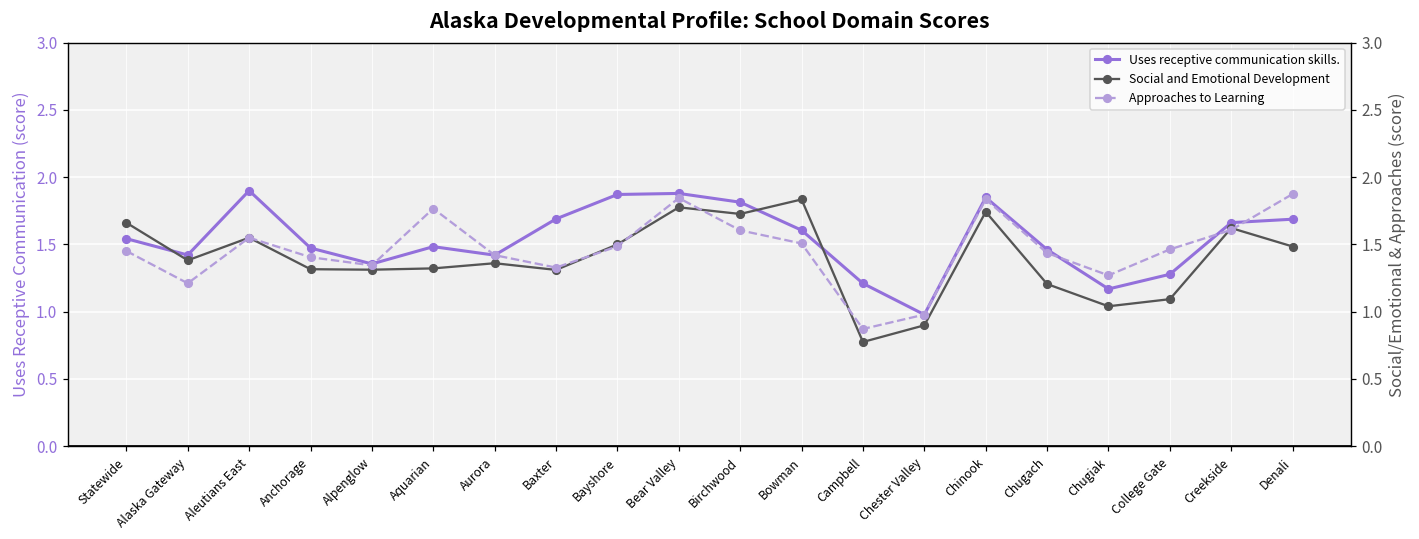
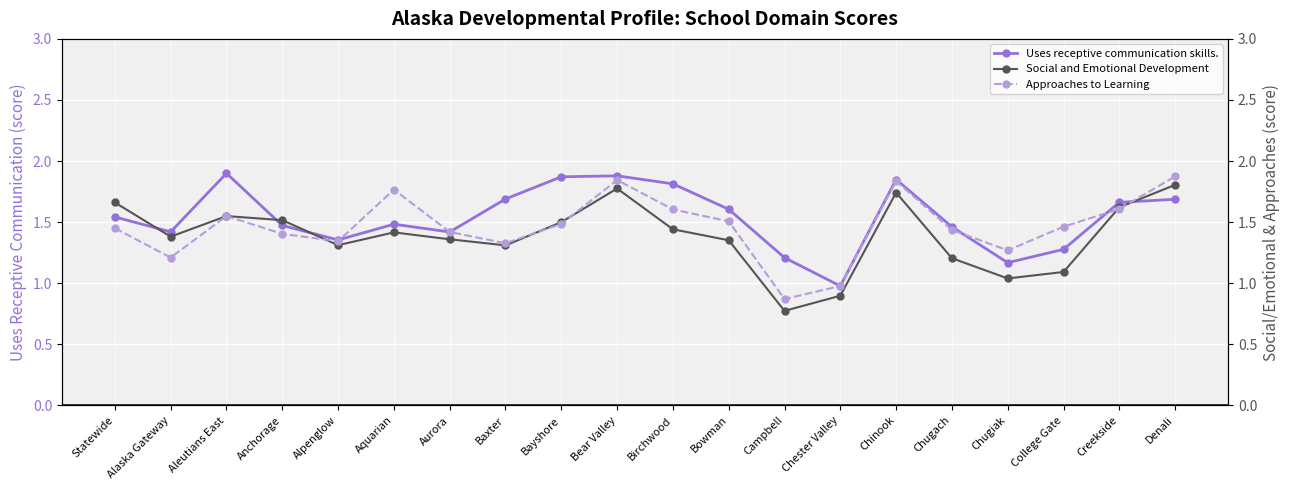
  {
    "Social and Emotional Development": {
      "Statewide": 1.66,
      "Alaska Gateway": 1.38,
-     "Anchorage": 1.32,
+     "Anchorage": 1.52,
      "Alpenglow": 1.31,
-     "Aquarian": 1.32,
+     "Aquarian": 1.42,
      "Aurora": 1.36,
      "Bear Valley": 1.78,
-     "Birchwood": 1.73,
-     "Bowman": 1.83,
+     "Birchwood": 1.44,
+     "Bowman": 1.35,
      "Campbell": 0.77,
      "Chester Valley": 0.90,
      "Chinook": 1.74,
      "Chugach": 1.21,
      "Chugiak": 1.04,
      "College Gate": 1.09,
-     "Denali": 1.48
+     "Denali": 1.81
    }
  }
